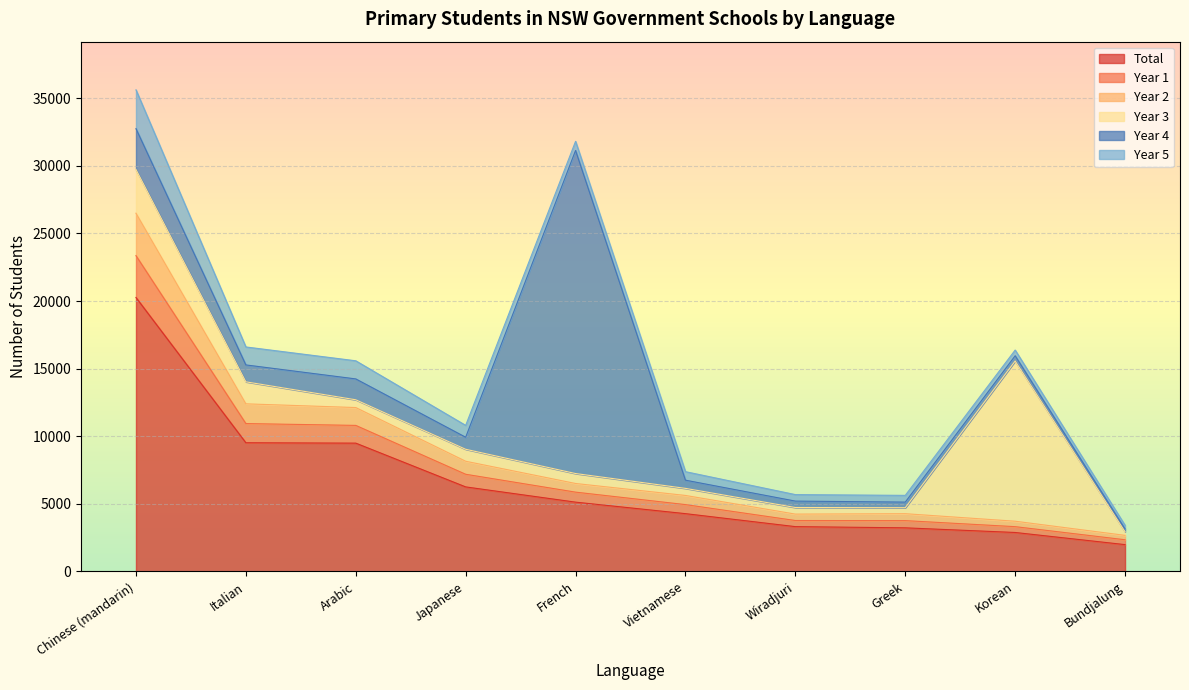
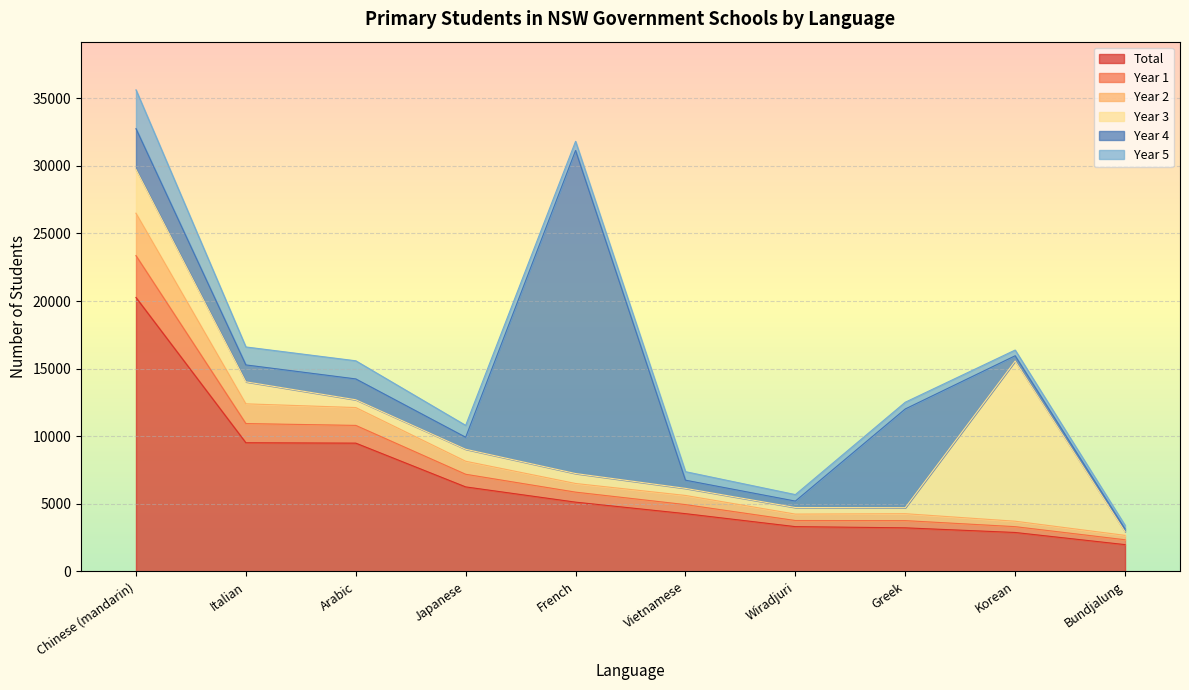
  {
    "Total": {
      "Chinese (mandarin)": 20300,
      "Italian": 9500,
      "Arabic": 9500,
      "Japanese": 6300,
      "French": 5100,
      "Vietnamese": 4300,
      "Wiradjuri": 3300,
      "Greek": 3200,
      "Korean": 2900,
      "Bundjalung": 2000
    },
    "Year 1": {
      "Chinese (mandarin)": 3100,
      "Italian": 1400,
      "Arabic": 1300,
      "Japanese": 900,
      "French": 700,
      "Vietnamese": 700,
      "Wiradjuri": 500,
      "Greek": 500,
      "Korean": 400,
      "Bundjalung": 400
    },
    "Year 2": {
      "Chinese (mandarin)": 3100,
      "Italian": 1500,
      "Arabic": 1300,
      "Japanese": 1000,
      "French": 600,
      "Vietnamese": 700,
      "Wiradjuri": 500,
      "Greek": 500,
      "Korean": 400,
      "Bundjalung": 300
    },
    "Year 3": {
      "Chinese (mandarin)": 3200,
      "Italian": 1600,
      "Arabic": 600,
      "Japanese": 900,
      "French": 700,
      "Vietnamese": 500,
      "Wiradjuri": 500,
      "Greek": 400,
      "Korean": 11800,
      "Bundjalung": 300
    },
    "Year 4": {
      "Chinese (mandarin)": 3000,
      "Italian": 1300,
      "Arabic": 1500,
      "Japanese": 900,
      "French": 23900,
      "Vietnamese": 600,
      "Wiradjuri": 500,
-     "Greek": 400,
+     "Greek": 7300,
      "Korean": 400,
      "Bundjalung": 200
    },
    "Year 5": {
      "Chinese (mandarin)": 2900,
      "Italian": 1300,
      "Arabic": 1300,
      "Japanese": 900,
      "French": 700,
      "Vietnamese": 600,
      "Wiradjuri": 500,
      "Greek": 500,
      "Korean": 400,
      "Bundjalung": 300
    }
  }
